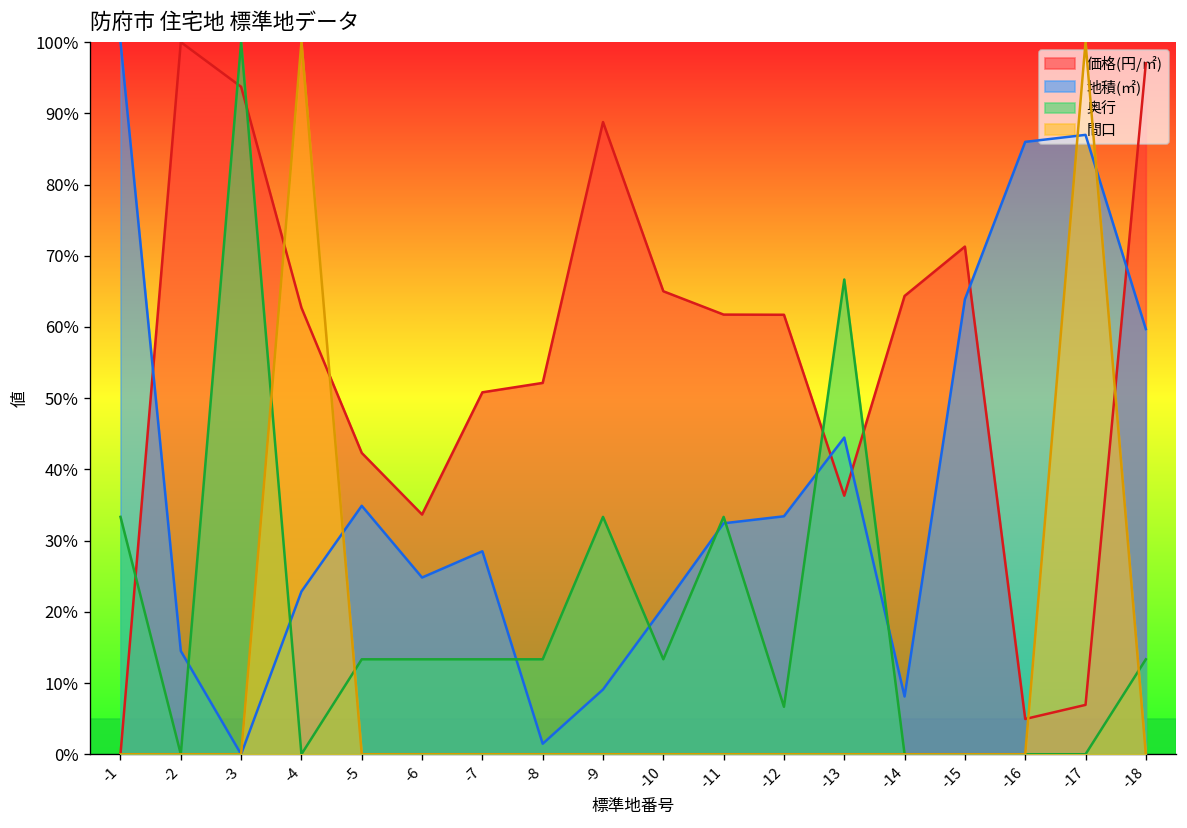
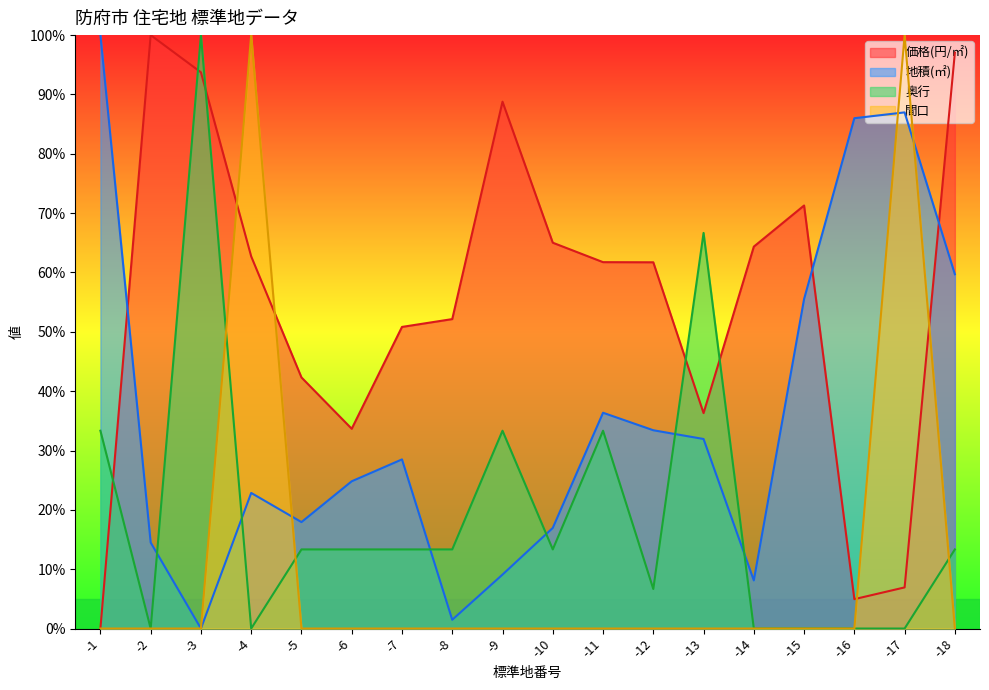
  {
    "価格(円/㎡)": {
      "-2": "100%",
      "-3": "94%",
      "-4": "63%",
      "-5": "42%",
      "-6": "34%",
      "-7": "51%",
      "-8": "52%",
      "-9": "89%",
      "-10": "65%",
      "-11": "62%",
      "-12": "62%",
      "-13": "36%",
      "-14": "64%",
      "-15": "71%",
      "-17": "7%"
    },
    "地積(㎡)": {
      "-1": "100%",
      "-2": "14%",
      "-4": "23%",
-     "-5": "35%",
+     "-5": "18%",
      "-6": "25%",
      "-7": "29%",
      "-9": "9%",
-     "-10": "21%",
-     "-11": "32%",
+     "-10": "17%",
+     "-11": "36%",
      "-12": "33%",
-     "-13": "44%",
+     "-13": "32%",
      "-14": "8%",
-     "-15": "64%",
+     "-15": "56%",
      "-16": "86%",
      "-18": "60%"
    },
    "奥行": {
      "-1": "33%",
      "-3": "100%",
      "-5": "13%",
      "-6": "13%",
      "-7": "13%",
      "-8": "13%",
      "-9": "33%",
      "-10": "13%",
      "-11": "33%",
      "-12": "7%",
      "-13": "67%",
      "-18": "13%"
    },
    "間口": {
      "-4": "100%",
      "-17": "100%"
    }
  }
